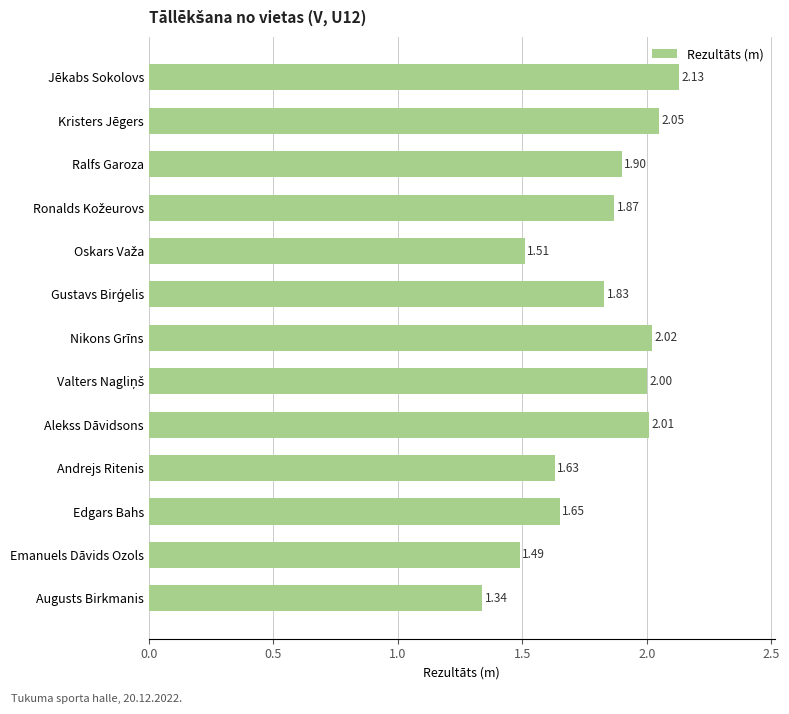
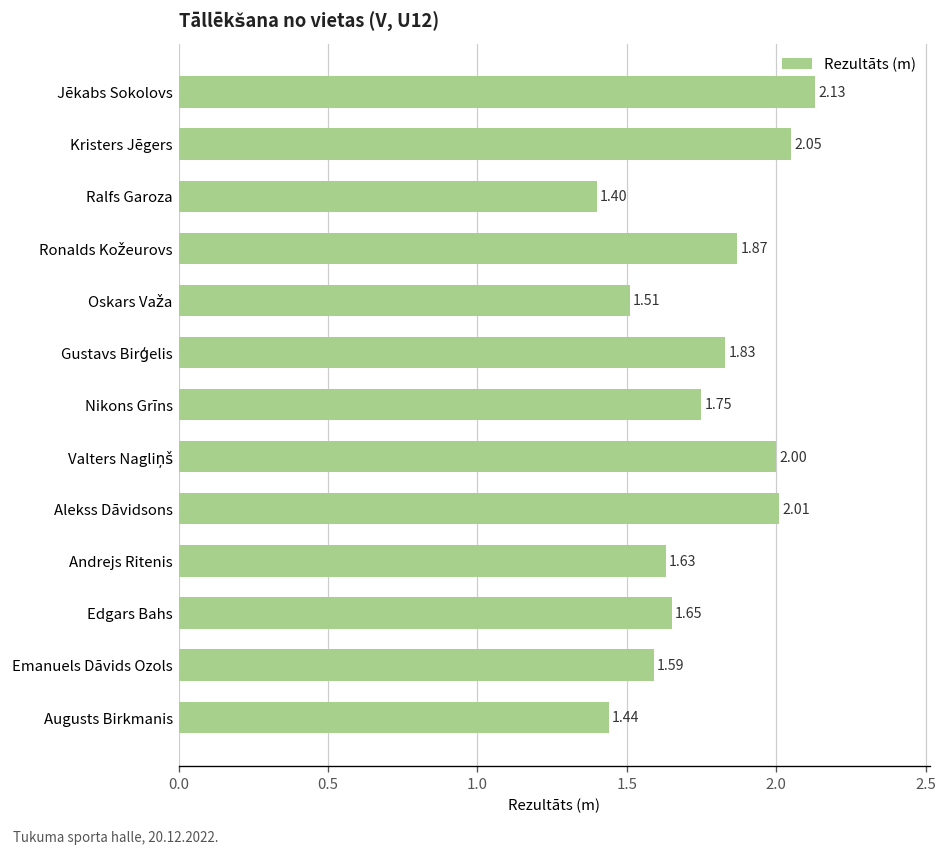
  {
    "Jēkabs Sokolovs": 2.13,
    "Kristers Jēgers": 2.05,
-   "Ralfs Garoza": 1.90,
+   "Ralfs Garoza": 1.40,
    "Ronalds Kožeurovs": 1.87,
    "Oskars Važa": 1.51,
    "Gustavs Birģelis": 1.83,
-   "Nikons Grīns": 2.02,
+   "Nikons Grīns": 1.75,
    "Valters Nagliņš": 2.00,
    "Alekss Dāvidsons": 2.01,
    "Andrejs Ritenis": 1.63,
    "Edgars Bahs": 1.65,
-   "Emanuels Dāvids Ozols": 1.49,
-   "Augusts Birkmanis": 1.34
+   "Emanuels Dāvids Ozols": 1.59,
+   "Augusts Birkmanis": 1.44
  }
